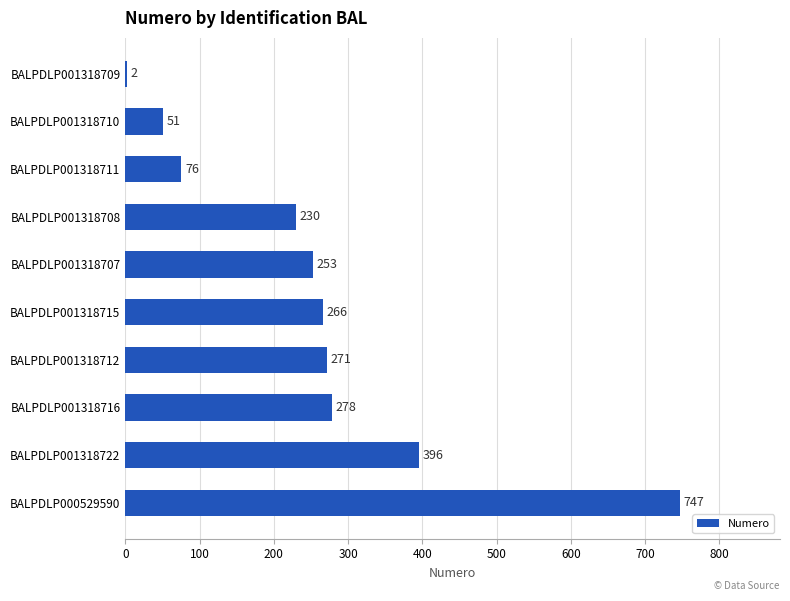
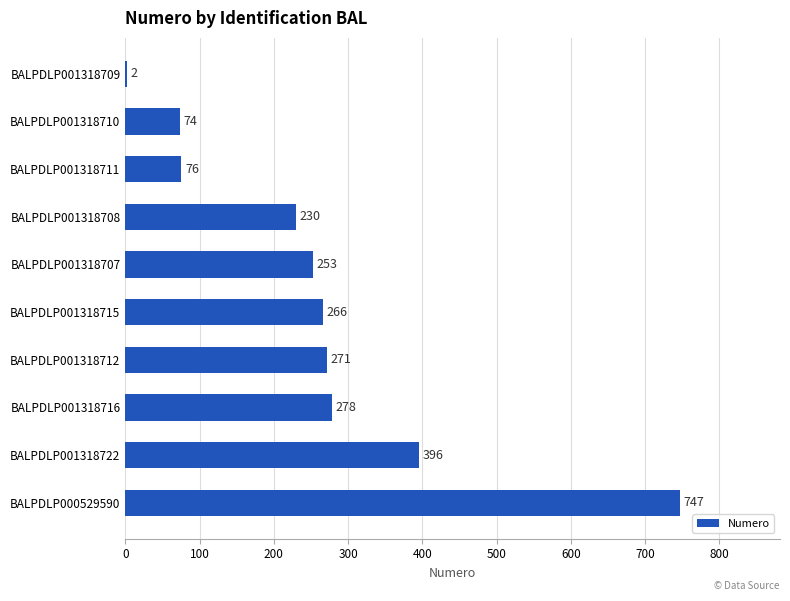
  {
    "BALPDLP001318709": 2,
-   "BALPDLP001318710": 51,
+   "BALPDLP001318710": 74,
    "BALPDLP001318711": 76,
    "BALPDLP001318708": 230,
    "BALPDLP001318707": 253,
    "BALPDLP001318715": 266,
    "BALPDLP001318712": 271,
    "BALPDLP001318716": 278,
    "BALPDLP001318722": 396,
    "BALPDLP000529590": 747
  }
